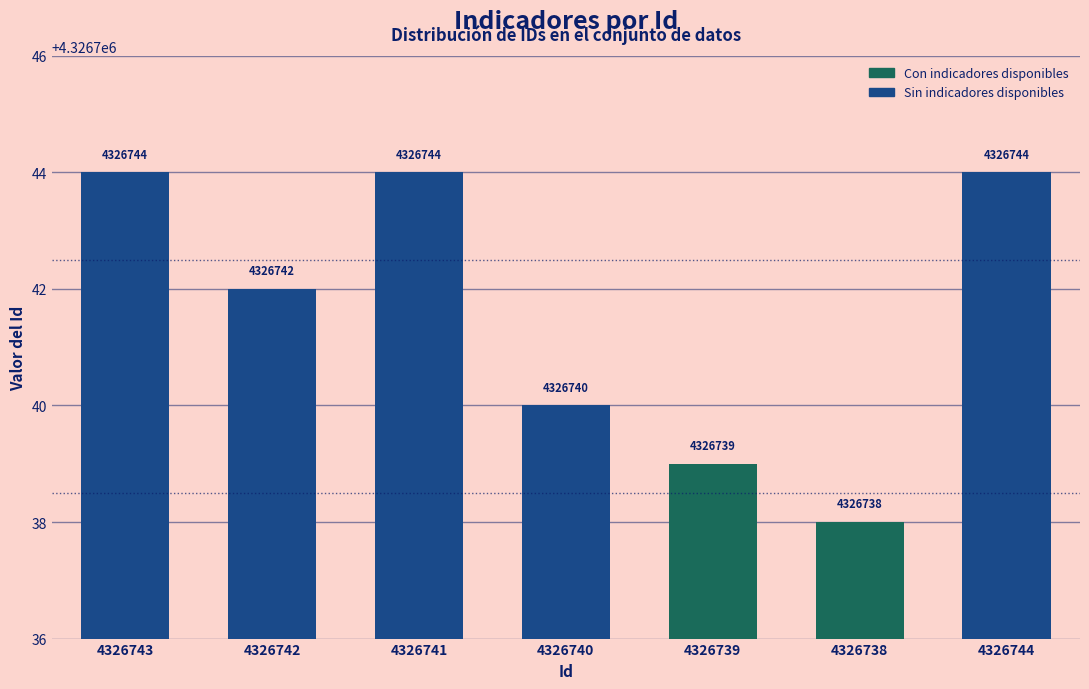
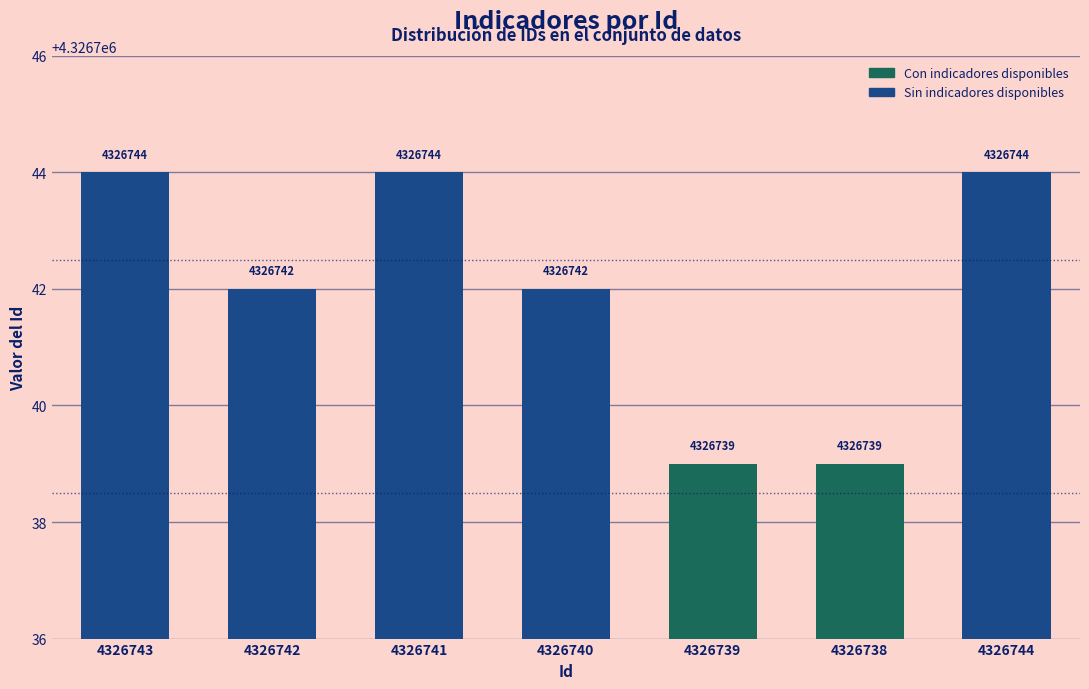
  {
    "4326743": 4326744,
    "4326742": 4326742,
    "4326741": 4326744,
-   "4326740": 4326740,
+   "4326740": 4326742,
    "4326739": 4326739,
-   "4326738": 4326738,
+   "4326738": 4326739,
    "4326744": 4326744
  }
